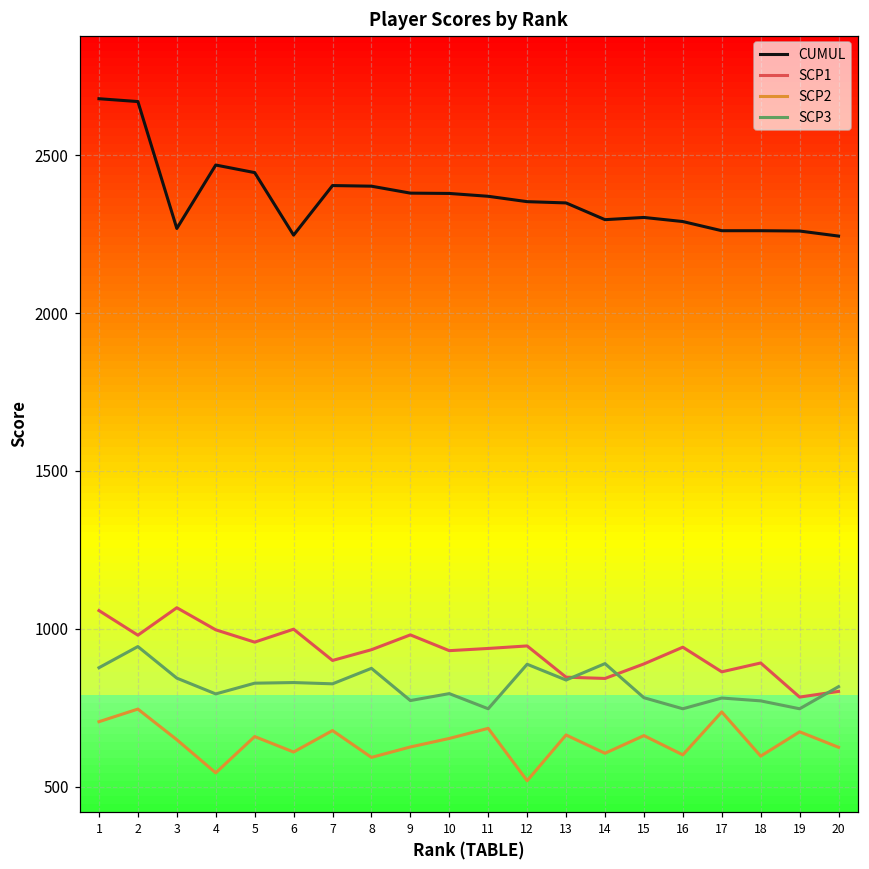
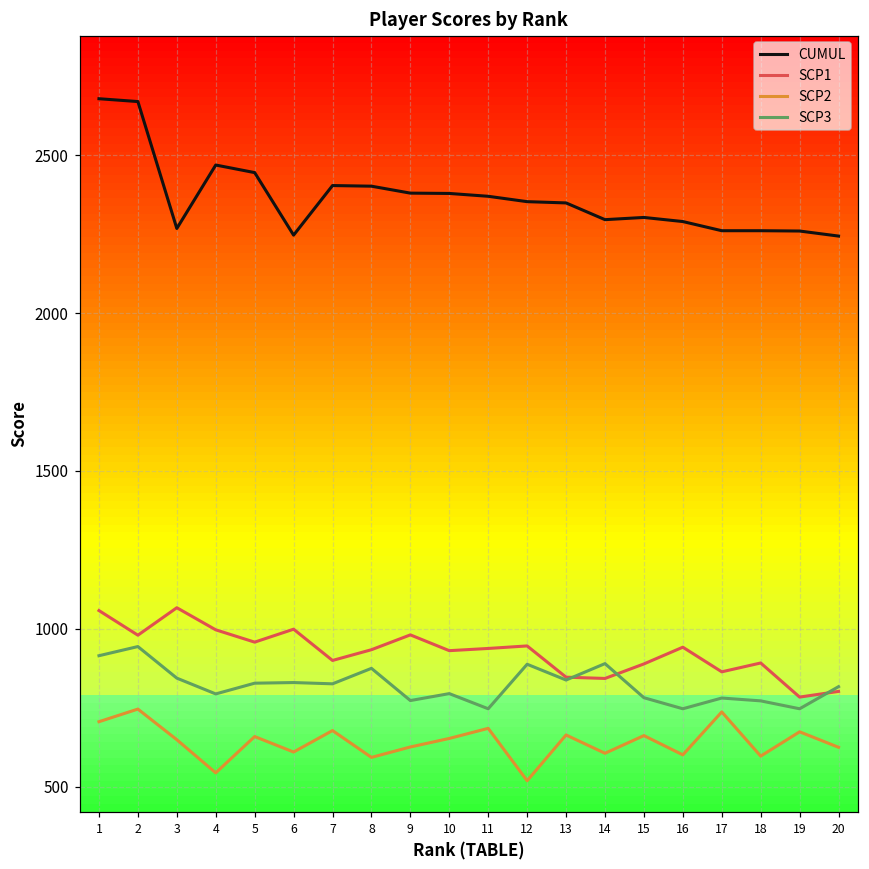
  {
    "CUMUL": {
      "1": 2680,
      "2": 2670,
      "3": 2270,
      "4": 2470,
      "5": 2450,
      "6": 2250,
      "7": 2400,
      "8": 2400,
      "9": 2380,
      "10": 2380,
      "11": 2370,
      "12": 2350,
      "13": 2350,
      "14": 2300,
      "15": 2300,
      "16": 2290,
      "17": 2260,
      "18": 2260,
      "19": 2260,
      "20": 2240
    },
    "SCP1": {
      "1": 1060,
      "2": 980,
      "3": 1070,
      "4": 1000,
      "5": 960,
      "6": 1000,
      "7": 900,
      "8": 930,
      "9": 980,
      "10": 930,
      "11": 940,
      "12": 950,
      "13": 850,
      "14": 840,
      "15": 890,
      "16": 940,
      "17": 860,
      "18": 890,
      "19": 780,
      "20": 800
    },
    "SCP2": {
      "1": 710,
      "2": 750,
      "3": 650,
      "4": 540,
      "5": 660,
      "6": 610,
      "7": 680,
      "8": 590,
      "9": 630,
      "10": 650,
      "11": 690,
      "12": 520,
      "13": 660,
      "14": 610,
      "15": 660,
      "16": 600,
      "17": 740,
      "18": 600,
      "19": 670,
      "20": 630
    },
    "SCP3": {
-     "1": 880,
+     "1": 920,
      "2": 940,
      "3": 840,
      "4": 790,
      "5": 830,
      "6": 830,
      "7": 830,
      "8": 880,
      "9": 770,
      "10": 800,
      "11": 750,
      "12": 890,
      "13": 840,
      "14": 890,
      "15": 780,
      "16": 750,
      "17": 780,
      "18": 770,
      "19": 750,
      "20": 820
    }
  }
